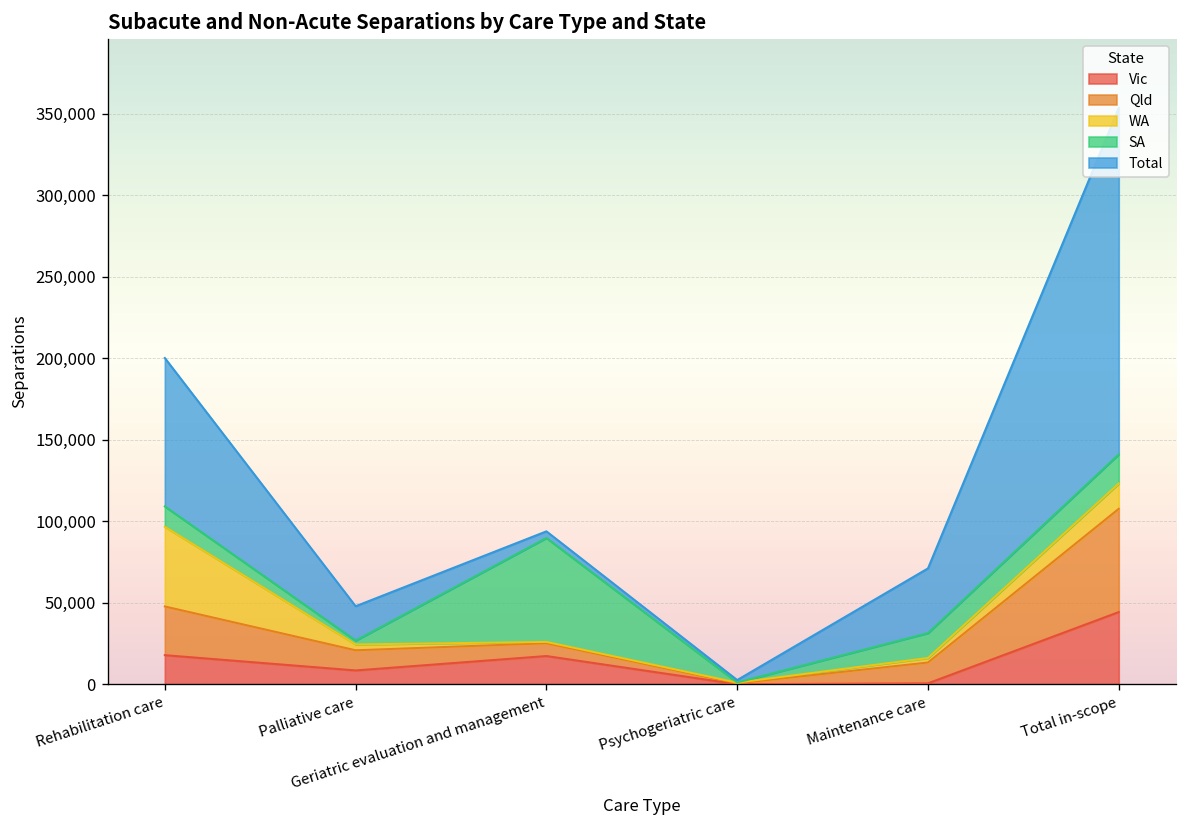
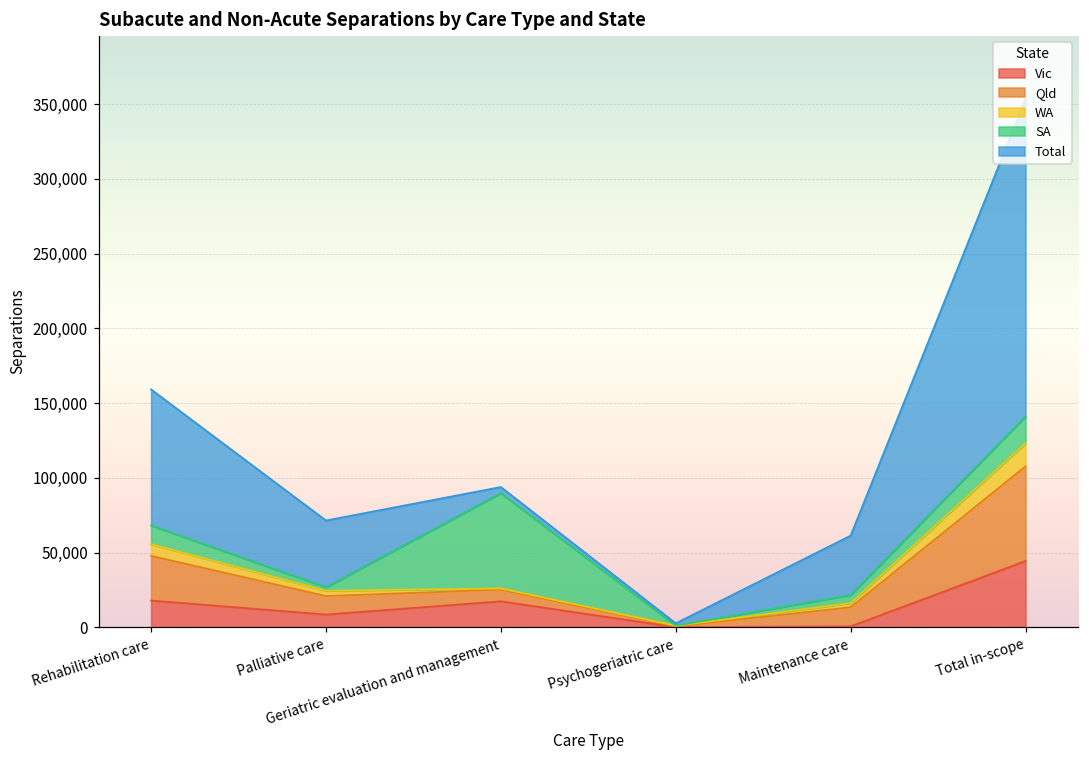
  {
    "WA": {
-     "Rehabilitation care": "49,000",
+     "Rehabilitation care": "8,000",
      "Palliative care": "4,000",
      "Maintenance care": "3,000",
      "Total in-scope": "16,000"
    },
    "SA": {
      "Rehabilitation care": "12,000",
      "Palliative care": "2,000",
      "Geriatric evaluation and management": "64,000",
-     "Maintenance care": "15,000",
+     "Maintenance care": "5,000",
      "Total in-scope": "18,000"
    },
    "Total": {
      "Rehabilitation care": "91,000",
-     "Palliative care": "21,000",
+     "Palliative care": "45,000",
      "Geriatric evaluation and management": "4,000",
      "Maintenance care": "40,000"
    }
  }
